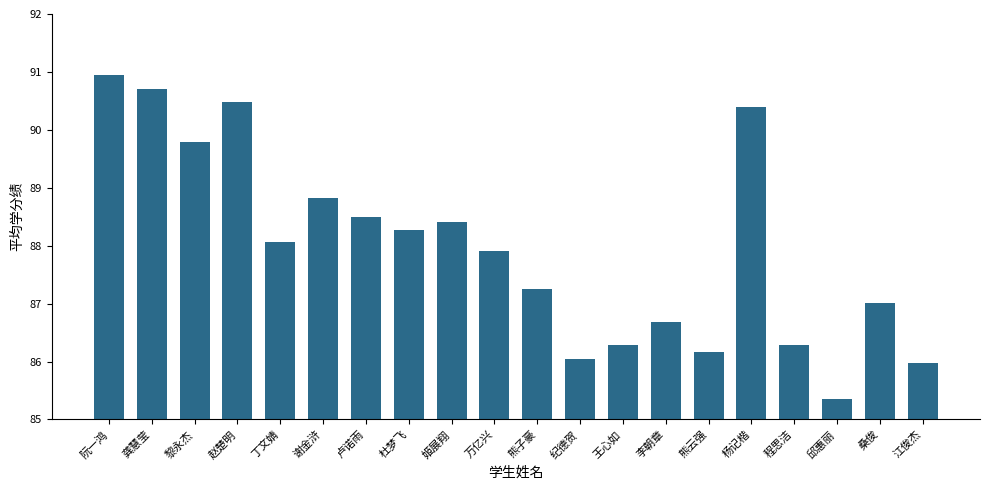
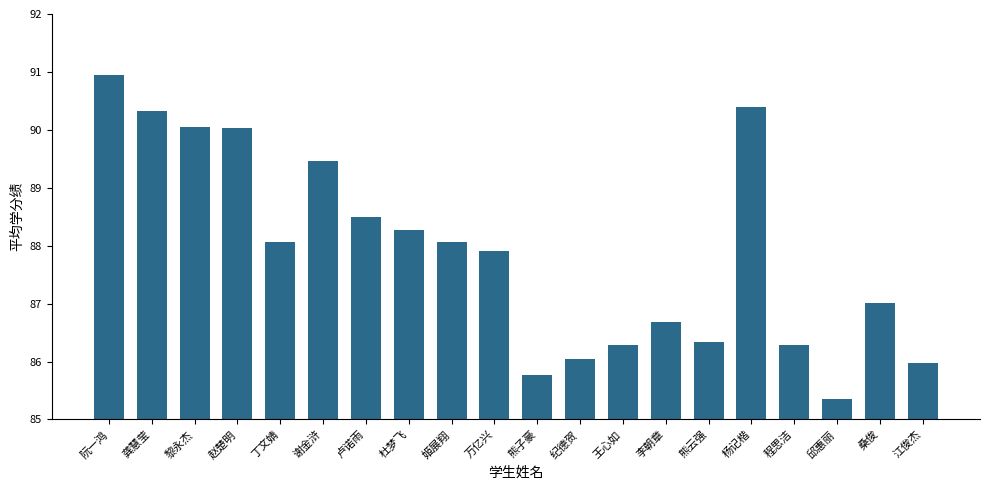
  {
    "阮一鸿": 90.9,
-   "龚慧莹": 90.7,
-   "黎永杰": 89.8,
-   "赵楚明": 90.5,
+   "龚慧莹": 90.3,
+   "黎永杰": 90.1,
+   "赵楚明": 90.0,
    "丁文婧": 88.1,
-   "谢金浒": 88.8,
+   "谢金浒": 89.5,
    "卢诺雨": 88.5,
    "杜梦飞": 88.3,
-   "姬展翔": 88.4,
+   "姬展翔": 88.1,
    "万亿兴": 87.9,
-   "熊子豪": 87.3,
+   "熊子豪": 85.8,
    "纪德贺": 86.1,
    "王心如": 86.3,
    "李朝章": 86.7,
-   "熊云强": 86.2,
+   "熊云强": 86.3,
    "杨记楷": 90.4,
    "程思洁": 86.3,
    "邱惠丽": 85.4,
    "桑俊": 87.0,
    "江俊杰": 86.0
  }
